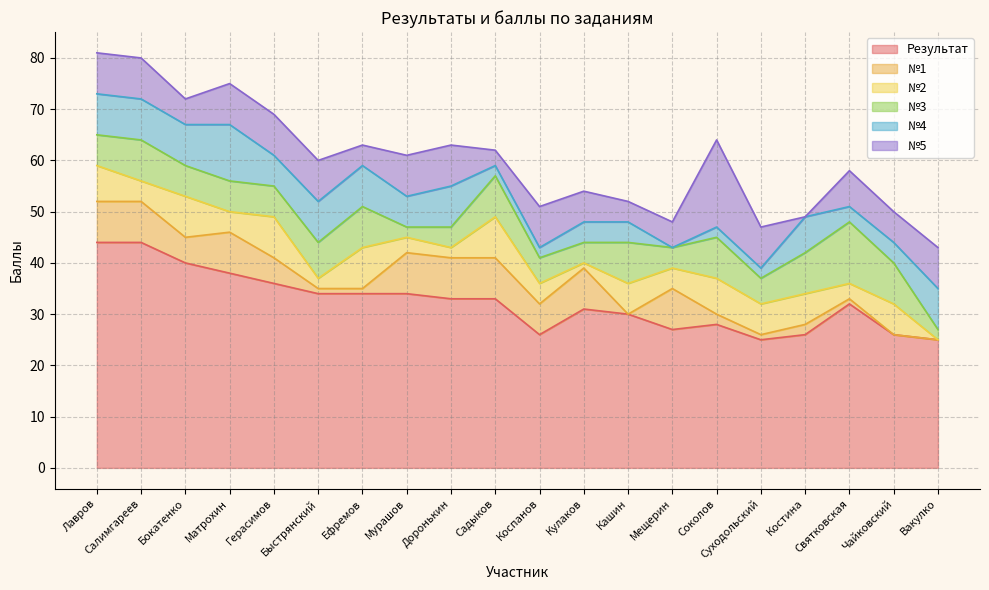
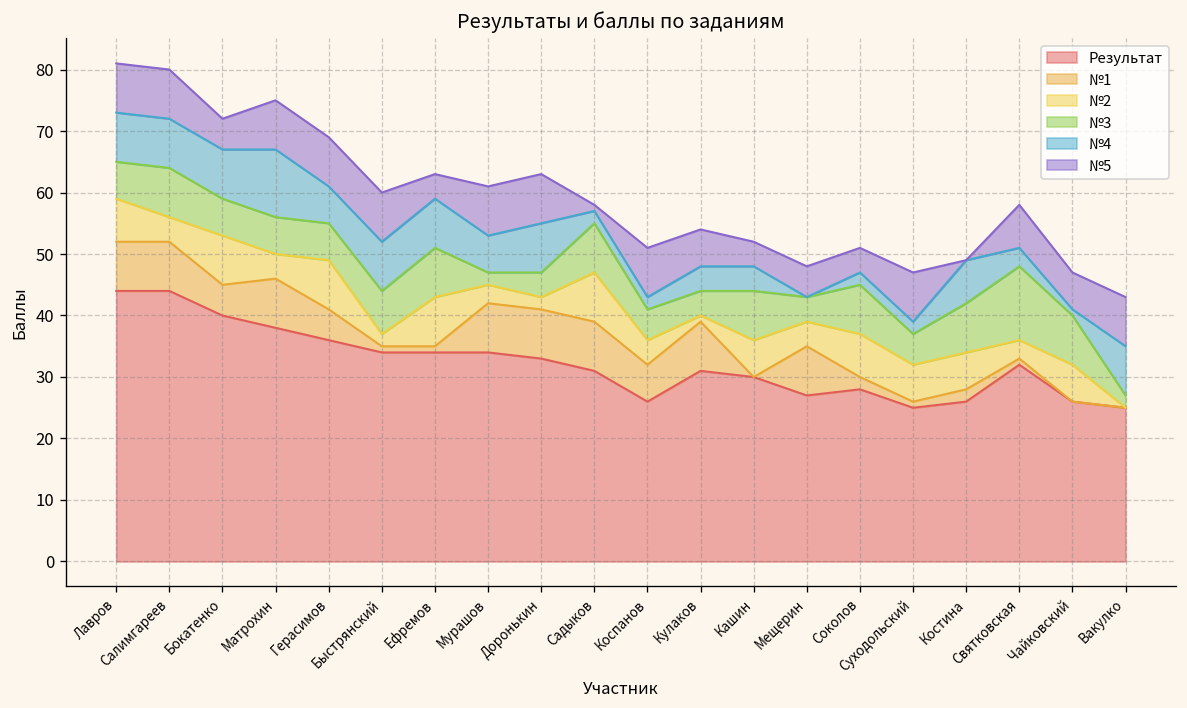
  {
    "Результат": {
      "Лавров": 44,
      "Салимгареев": 44,
      "Бокатенко": 40,
      "Матрохин": 38,
      "Герасимов": 36,
      "Быстрянский": 34,
      "Ефремов": 34,
      "Мурашов": 34,
      "Доронькин": 33,
-     "Садыков": 33,
+     "Садыков": 31,
      "Коспанов": 26,
      "Кулаков": 31,
      "Мещерин": 27,
      "Соколов": 28,
      "Суходольский": 25,
      "Костина": 26,
      "Святковская": 32
    },
    "№3": {
      "Лавров": 6,
      "Салимгареев": 8,
      "Бокатенко": 6,
      "Матрохин": 6,
      "Герасимов": 6,
      "Быстрянский": 7,
      "Ефремов": 8,
      "Мурашов": 2,
      "Доронькин": 4,
      "Садыков": 8,
      "Коспанов": 5,
      "Кулаков": 4,
      "Кашин": 8,
      "Соколов": 8,
      "Суходольский": 5,
      "Костина": 8,
      "Святковская": 12,
      "Чайковский": 8,
      "Вакулко": 2
    },
    "№4": {
      "Лавров": 8,
      "Салимгареев": 8,
      "Бокатенко": 8,
      "Матрохин": 11,
      "Герасимов": 6,
      "Быстрянский": 8,
      "Ефремов": 8,
      "Мурашов": 6,
      "Доронькин": 8,
      "Садыков": 2,
      "Коспанов": 2,
      "Кулаков": 4,
      "Кашин": 4,
      "Соколов": 2,
      "Суходольский": 2,
      "Святковская": 3,
-     "Чайковский": 4,
+     "Чайковский": 1,
      "Вакулко": 8
    },
    "№5": {
      "Лавров": 8,
      "Салимгареев": 8,
      "Бокатенко": 5,
      "Матрохин": 8,
      "Герасимов": 8,
      "Быстрянский": 8,
      "Ефремов": 4,
      "Мурашов": 8,
      "Доронькин": 8,
-     "Садыков": 3,
+     "Садыков": 1,
      "Коспанов": 8,
      "Кулаков": 6,
      "Кашин": 4,
      "Мещерин": 5,
-     "Соколов": 17,
+     "Соколов": 4,
      "Суходольский": 8,
      "Святковская": 7,
      "Чайковский": 6,
      "Вакулко": 8
    }
  }
